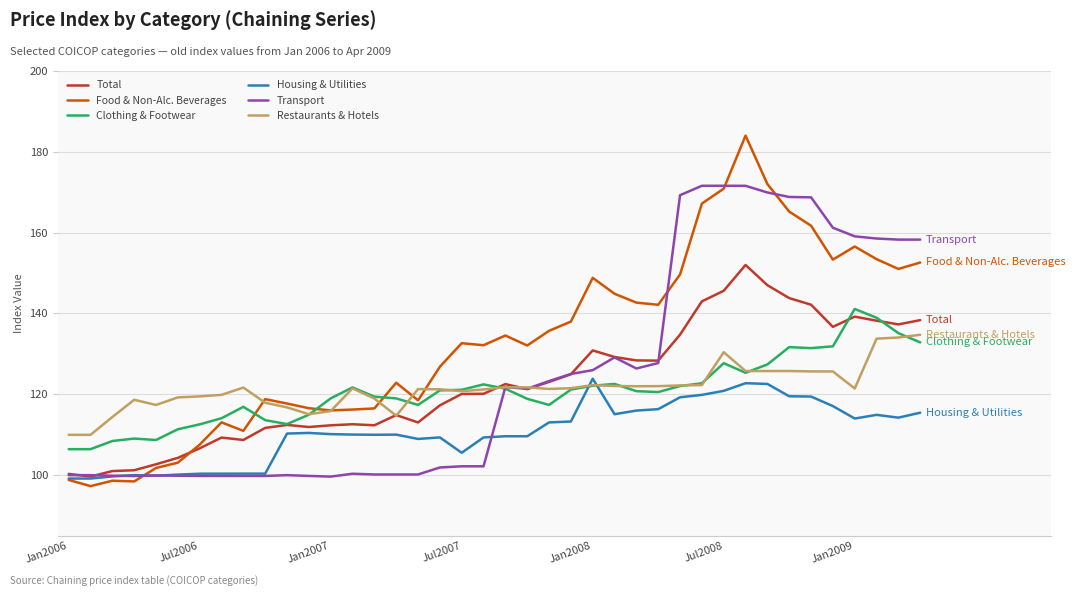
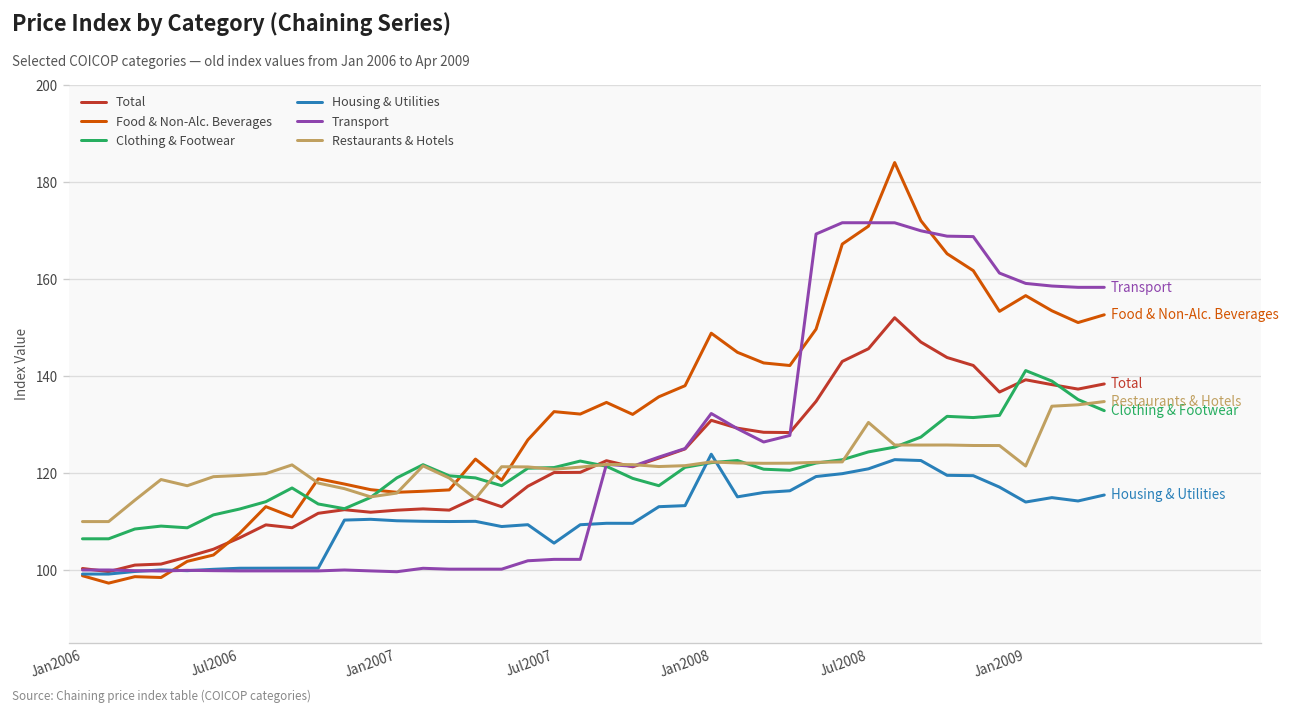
  {
    "Clothing & Footwear": {
      "Jan2006": 106,
      "Jul2006": 113,
      "Jan2007": 119,
-     "Jul2008": 128,
+     "Jul2008": 124,
      "Jan2009": 141
    },
    "Housing & Utilities": {
      "Jan2007": 110,
      "Jul2007": 106,
      "Jan2008": 124,
      "Jul2008": 121,
      "Jan2009": 114
    },
    "Transport": {
      "Jan2007": 100,
      "Jul2007": 102,
-     "Jan2008": 126,
+     "Jan2008": 132,
      "Jul2008": 172,
      "Jan2009": 159
    },
    "Restaurants & Hotels": {
      "Jan2006": 110,
      "Jul2006": 119,
      "Jul2008": 130,
      "Jan2009": 121
    }
  }
